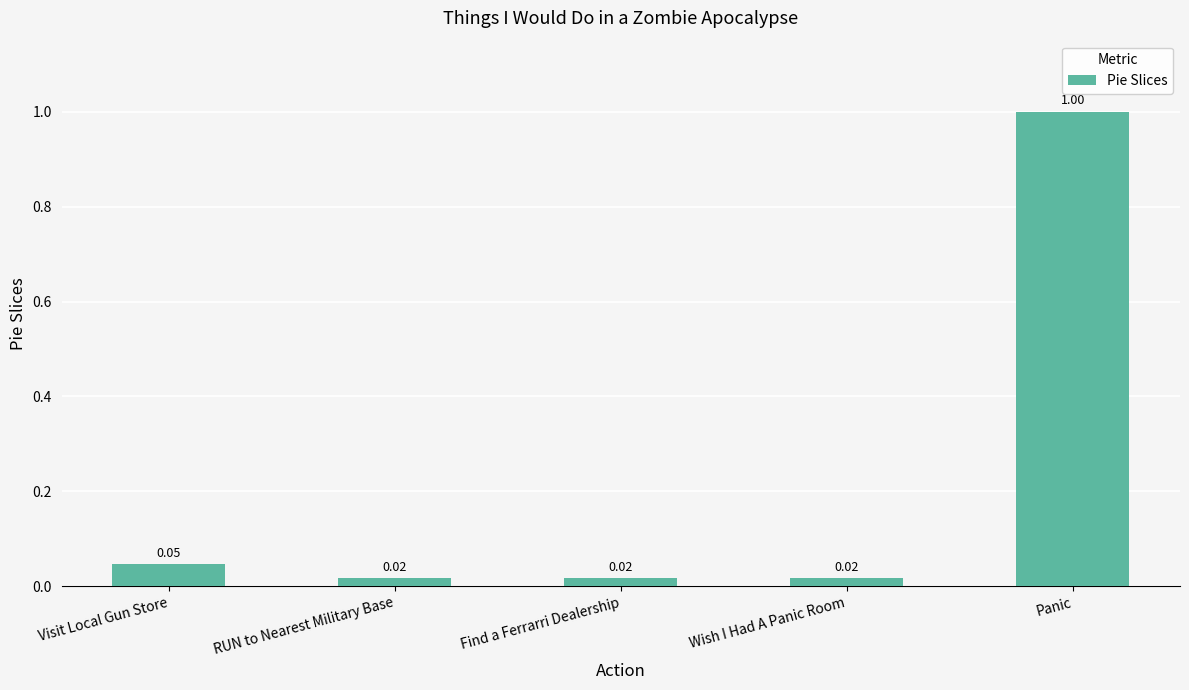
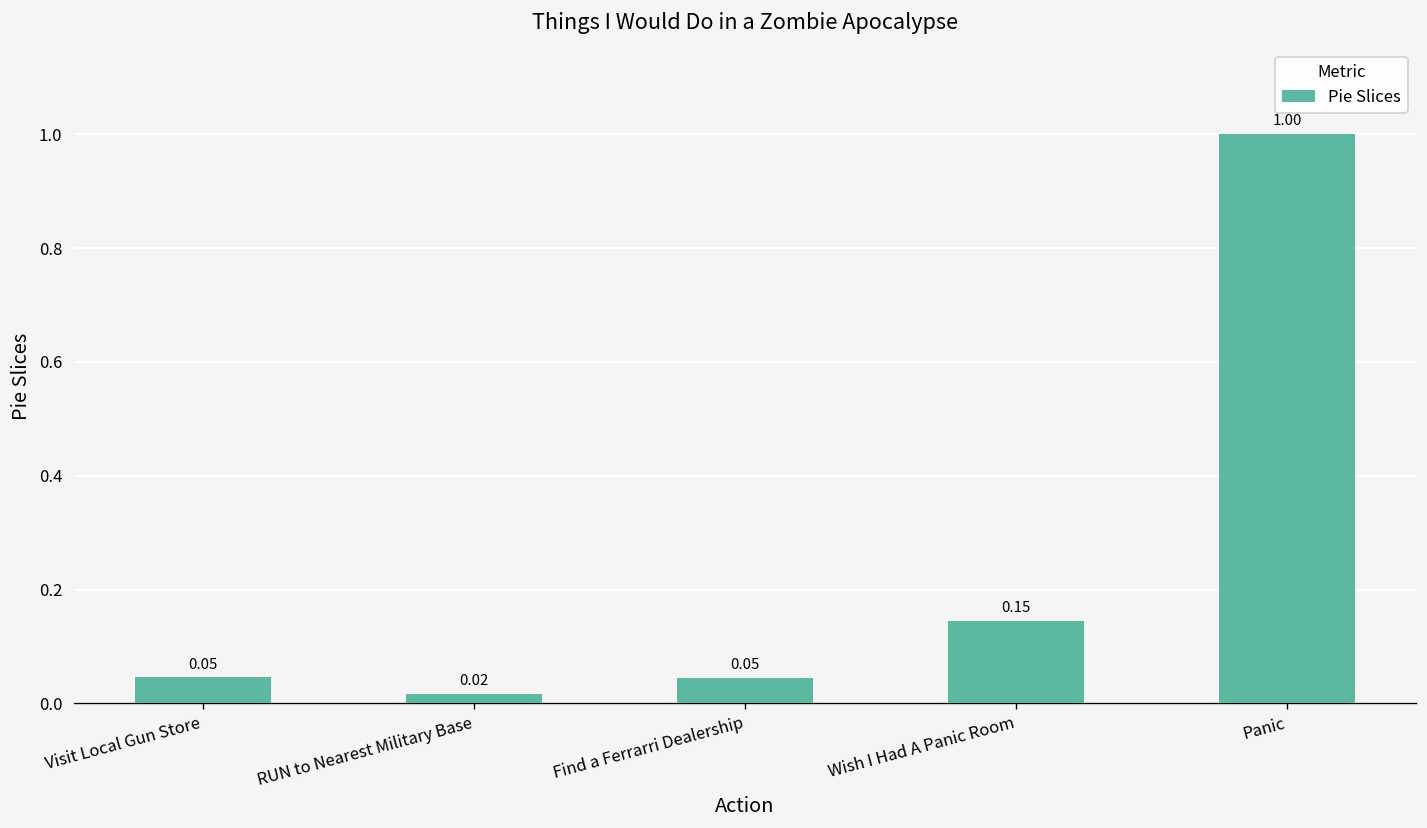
  {
    "Visit Local Gun Store": 0.05,
    "RUN to Nearest Military Base": 0.02,
-   "Find a Ferrarri Dealership": 0.02,
-   "Wish I Had A Panic Room": 0.02,
+   "Find a Ferrarri Dealership": 0.05,
+   "Wish I Had A Panic Room": 0.15,
    "Panic": 1.00
  }
